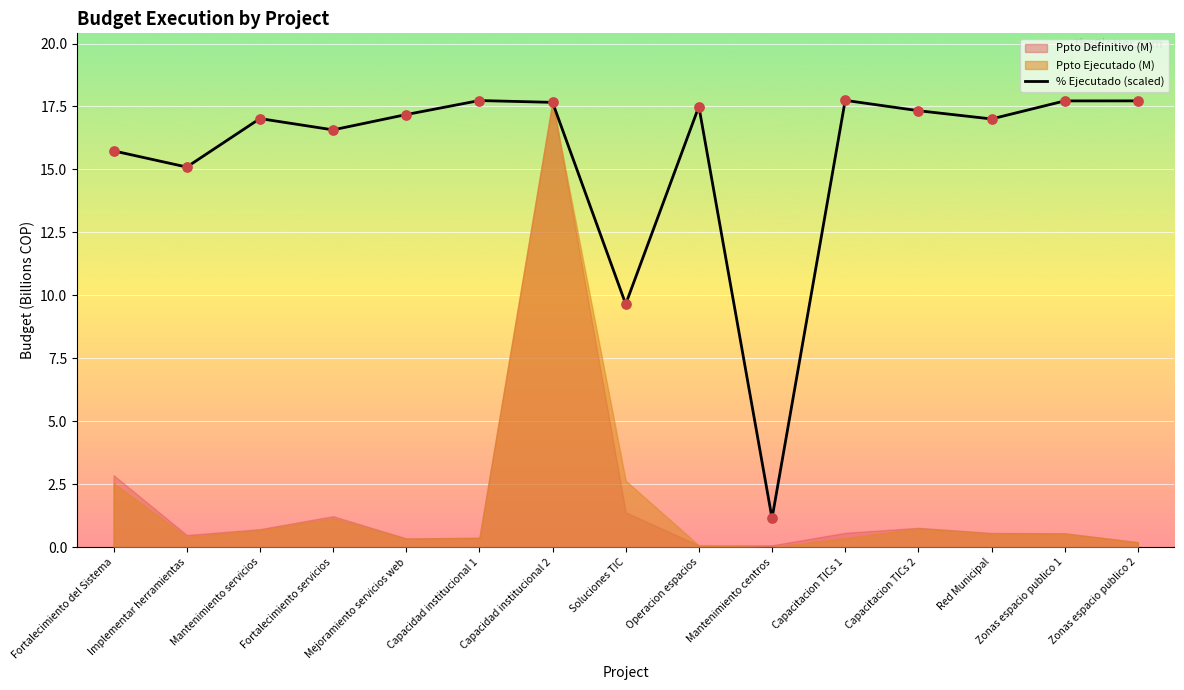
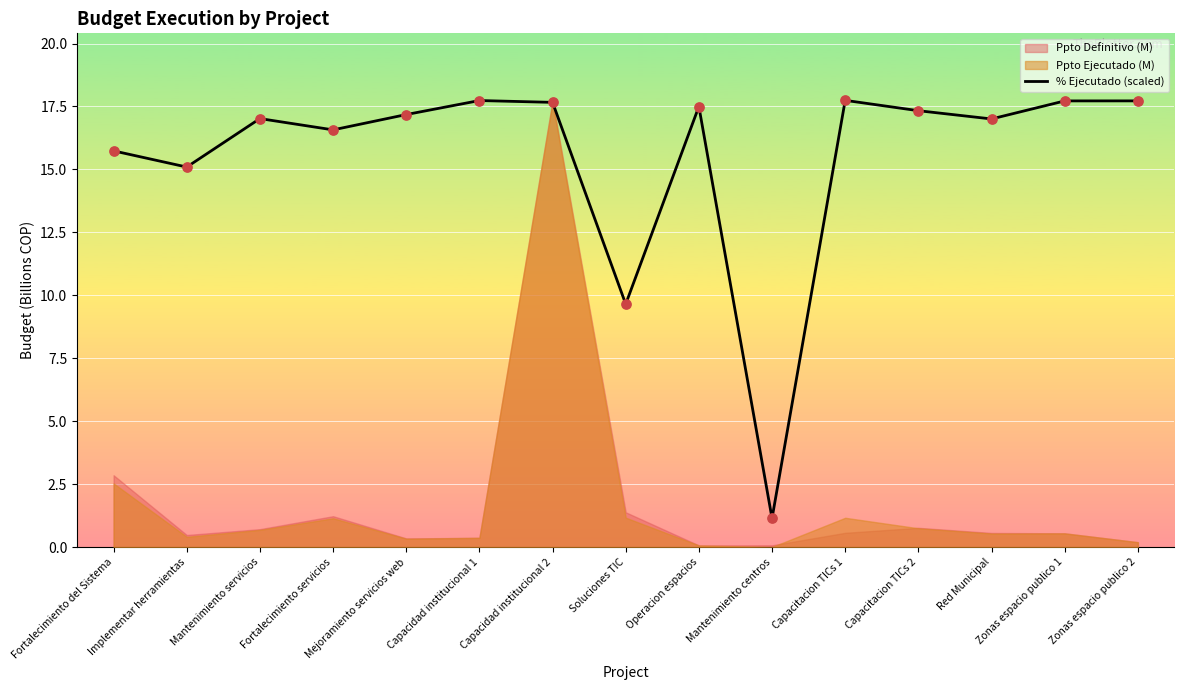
  {
    "% Ejecutado (scaled)": {
      "Fortalecimiento del Sistema": 15.7,
      "Implementar herramientas": 15.1,
      "Mantenimiento servicios": 17.0,
      "Fortalecimiento servicios": 16.6,
      "Mejoramiento servicios web": 17.2,
      "Capacidad institucional 1": 17.7,
      "Soluciones TIC": 9.7,
      "Operacion espacios": 17.5,
      "Mantenimiento centros": 1.1,
      "Capacitacion TICs 1": 17.7,
      "Capacitacion TICs 2": 17.3,
      "Red Municipal": 17.0,
      "Zonas espacio publico 1": 17.7,
      "Zonas espacio publico 2": 17.7
    },
    "Ppto Definitivo (M)": {
      "Fortalecimiento del Sistema": 2.9,
      "Soluciones TIC": 1.4,
      "Capacitacion TICs 1": 0.6
    },
    "Ppto Ejecutado (M)": {
      "Fortalecimiento del Sistema": 2.5,
-     "Soluciones TIC": 2.6,
-     "Capacitacion TICs 1": 0.4
+     "Soluciones TIC": 1.2,
+     "Capacitacion TICs 1": 1.2
    }
  }
